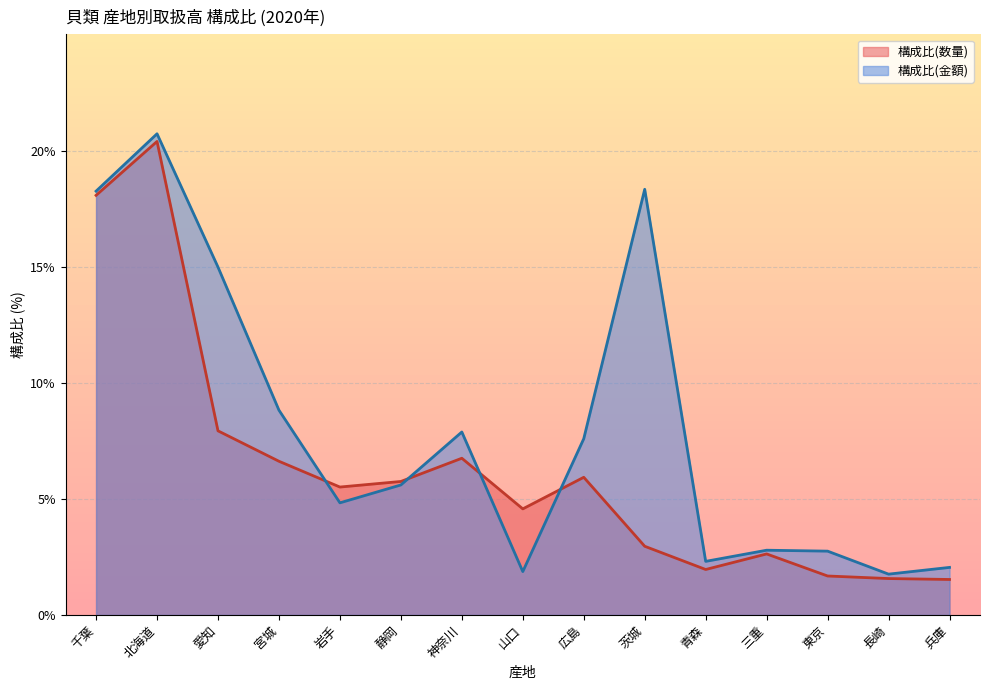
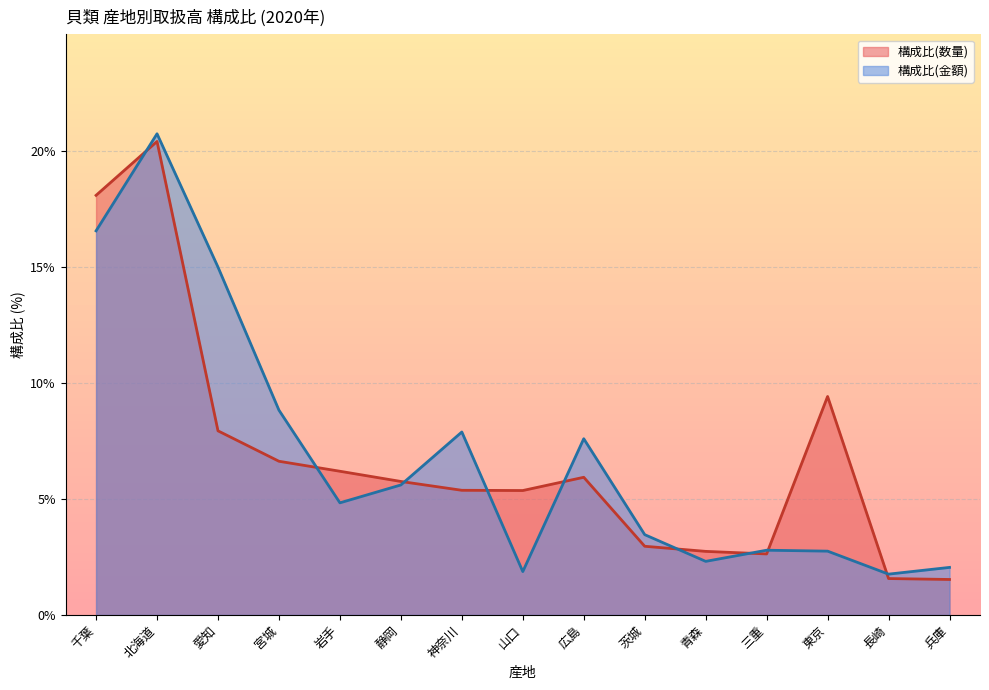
  {
    "構成比(数量)": {
      "千葉": "18.1%",
      "北海道": "20.4%",
      "愛知": "7.9%",
      "宮城": "6.6%",
-     "岩手": "5.5%",
+     "岩手": "6.2%",
      "静岡": "5.8%",
-     "神奈川": "6.8%",
-     "山口": "4.6%",
+     "神奈川": "5.4%",
+     "山口": "5.4%",
      "広島": "5.9%",
      "茨城": "3.0%",
-     "青森": "2.0%",
+     "青森": "2.7%",
      "三重": "2.6%",
-     "東京": "1.7%",
+     "東京": "9.4%",
      "長崎": "1.6%",
      "兵庫": "1.5%"
    },
    "構成比(金額)": {
-     "千葉": "18.3%",
+     "千葉": "16.5%",
      "北海道": "20.7%",
      "愛知": "15.0%",
      "宮城": "8.8%",
      "岩手": "4.8%",
      "静岡": "5.6%",
      "神奈川": "7.9%",
      "山口": "1.9%",
      "広島": "7.6%",
-     "茨城": "18.3%",
+     "茨城": "3.5%",
      "青森": "2.3%",
      "三重": "2.8%",
      "東京": "2.8%",
      "長崎": "1.8%",
      "兵庫": "2.1%"
    }
  }
